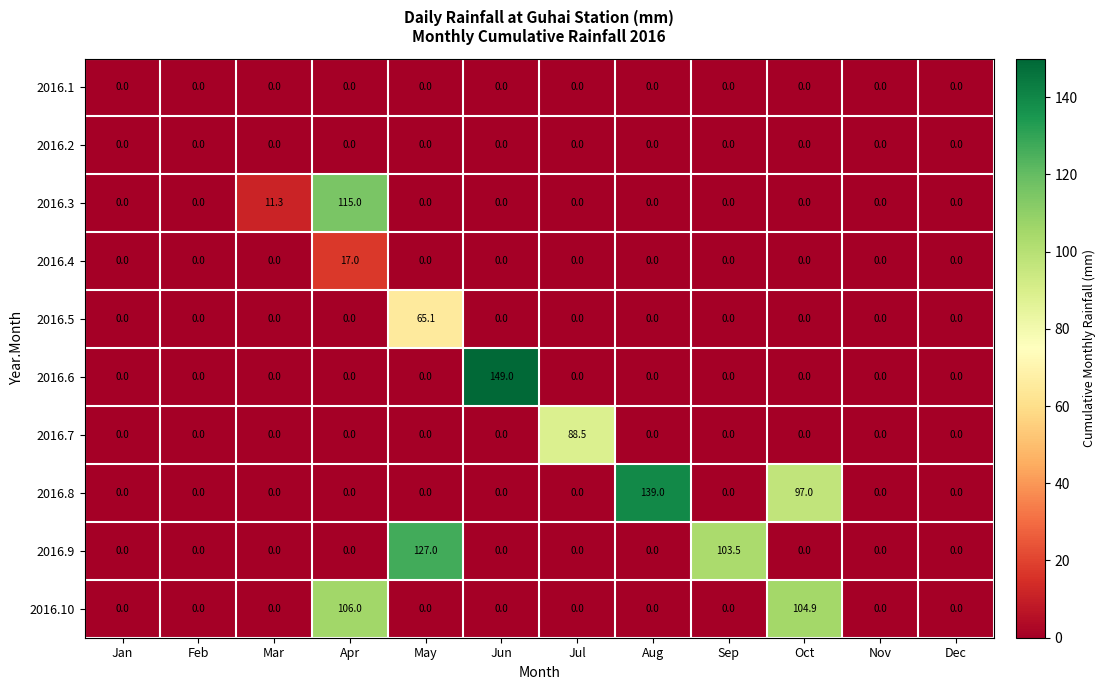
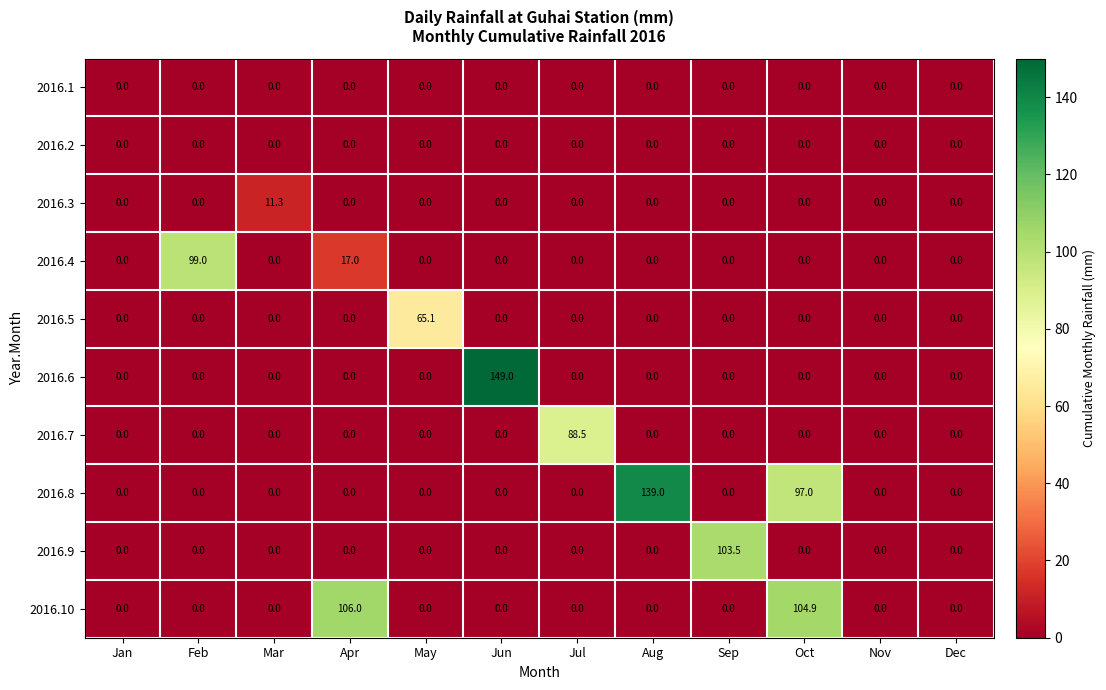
  {
    "2016.1": {
      "Jan": 0.0,
      "Feb": 0.0,
      "Mar": 0.0,
      "Apr": 0.0,
      "May": 0.0,
      "Jun": 0.0,
      "Jul": 0.0,
      "Aug": 0.0,
      "Sep": 0.0,
      "Oct": 0.0,
      "Nov": 0.0,
      "Dec": 0.0
    },
    "2016.2": {
      "Jan": 0.0,
      "Feb": 0.0,
      "Mar": 0.0,
      "Apr": 0.0,
      "May": 0.0,
      "Jun": 0.0,
      "Jul": 0.0,
      "Aug": 0.0,
      "Sep": 0.0,
      "Oct": 0.0,
      "Nov": 0.0,
      "Dec": 0.0
    },
    "2016.3": {
      "Jan": 0.0,
      "Feb": 0.0,
      "Mar": 11.3,
-     "Apr": 115.0,
+     "Apr": 0.0,
      "May": 0.0,
      "Jun": 0.0,
      "Jul": 0.0,
      "Aug": 0.0,
      "Sep": 0.0,
      "Oct": 0.0,
      "Nov": 0.0,
      "Dec": 0.0
    },
    "2016.4": {
      "Jan": 0.0,
-     "Feb": 0.0,
+     "Feb": 99.0,
      "Mar": 0.0,
      "Apr": 17.0,
      "May": 0.0,
      "Jun": 0.0,
      "Jul": 0.0,
      "Aug": 0.0,
      "Sep": 0.0,
      "Oct": 0.0,
      "Nov": 0.0,
      "Dec": 0.0
    },
    "2016.5": {
      "Jan": 0.0,
      "Feb": 0.0,
      "Mar": 0.0,
      "Apr": 0.0,
      "May": 65.1,
      "Jun": 0.0,
      "Jul": 0.0,
      "Aug": 0.0,
      "Sep": 0.0,
      "Oct": 0.0,
      "Nov": 0.0,
      "Dec": 0.0
    },
    "2016.6": {
      "Jan": 0.0,
      "Feb": 0.0,
      "Mar": 0.0,
      "Apr": 0.0,
      "May": 0.0,
      "Jun": 149.0,
      "Jul": 0.0,
      "Aug": 0.0,
      "Sep": 0.0,
      "Oct": 0.0,
      "Nov": 0.0,
      "Dec": 0.0
    },
    "2016.7": {
      "Jan": 0.0,
      "Feb": 0.0,
      "Mar": 0.0,
      "Apr": 0.0,
      "May": 0.0,
      "Jun": 0.0,
      "Jul": 88.5,
      "Aug": 0.0,
      "Sep": 0.0,
      "Oct": 0.0,
      "Nov": 0.0,
      "Dec": 0.0
    },
    "2016.8": {
      "Jan": 0.0,
      "Feb": 0.0,
      "Mar": 0.0,
      "Apr": 0.0,
      "May": 0.0,
      "Jun": 0.0,
      "Jul": 0.0,
      "Aug": 139.0,
      "Sep": 0.0,
      "Oct": 97.0,
      "Nov": 0.0,
      "Dec": 0.0
    },
    "2016.9": {
      "Jan": 0.0,
      "Feb": 0.0,
      "Mar": 0.0,
      "Apr": 0.0,
-     "May": 127.0,
+     "May": 0.0,
      "Jun": 0.0,
      "Jul": 0.0,
      "Aug": 0.0,
      "Sep": 103.5,
      "Oct": 0.0,
      "Nov": 0.0,
      "Dec": 0.0
    },
    "2016.10": {
      "Jan": 0.0,
      "Feb": 0.0,
      "Mar": 0.0,
      "Apr": 106.0,
      "May": 0.0,
      "Jun": 0.0,
      "Jul": 0.0,
      "Aug": 0.0,
      "Sep": 0.0,
      "Oct": 104.9,
      "Nov": 0.0,
      "Dec": 0.0
    }
  }
